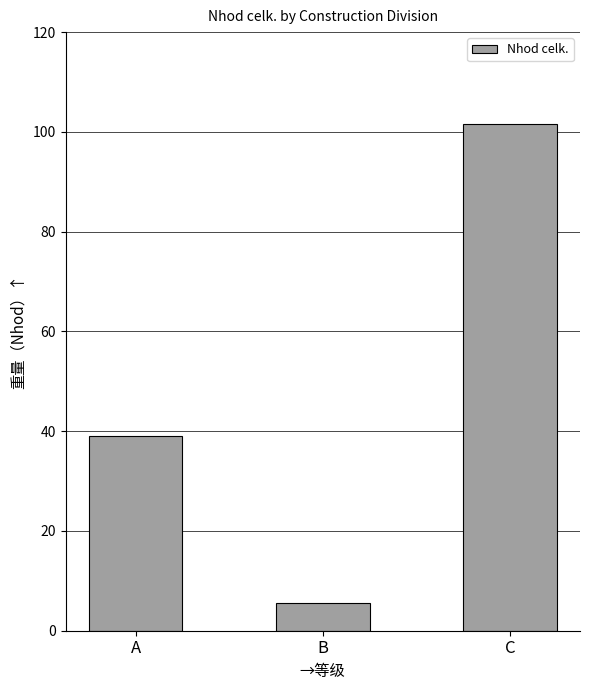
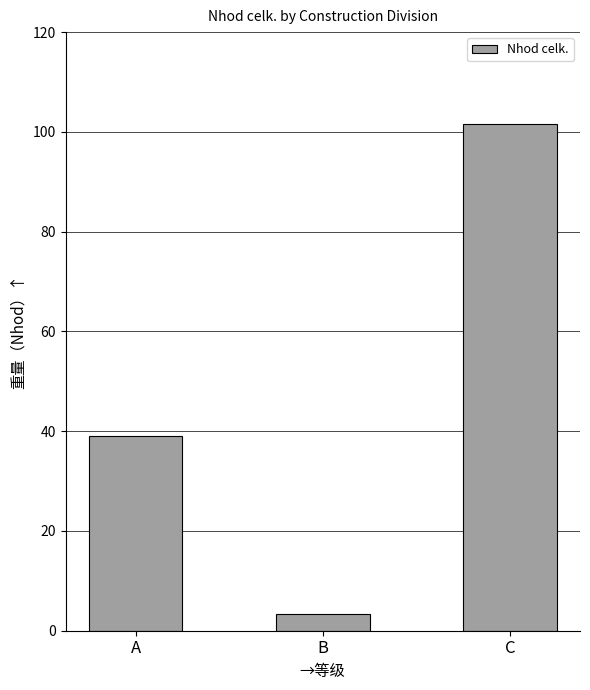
  {
    "A": 39,
-   "B": 6,
+   "B": 3,
    "C": 102
  }
